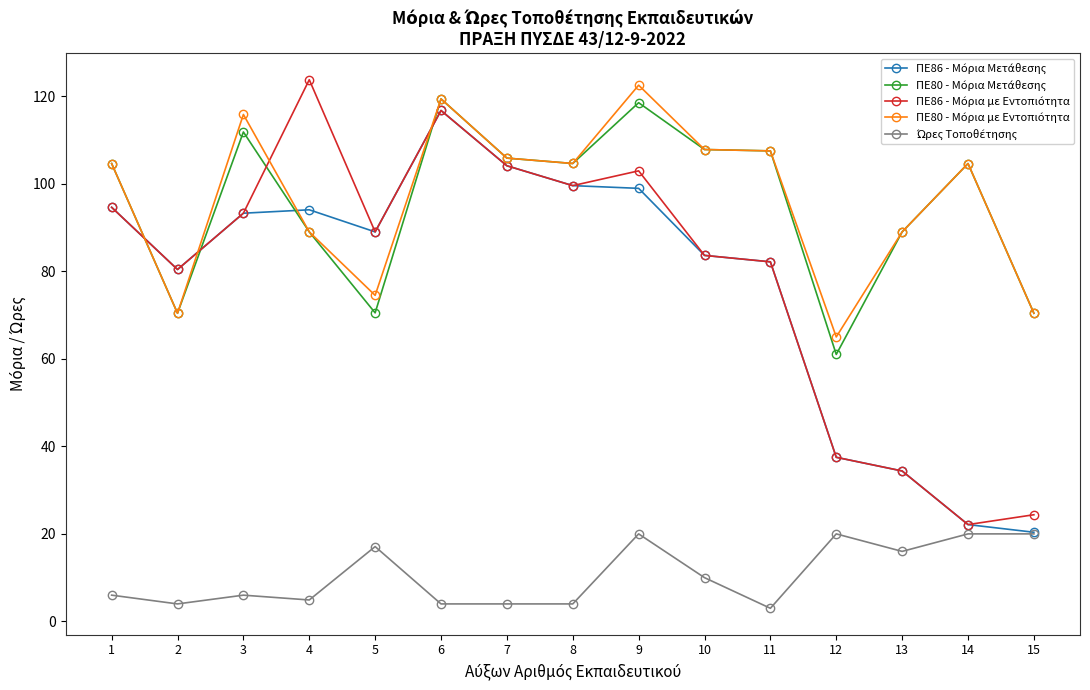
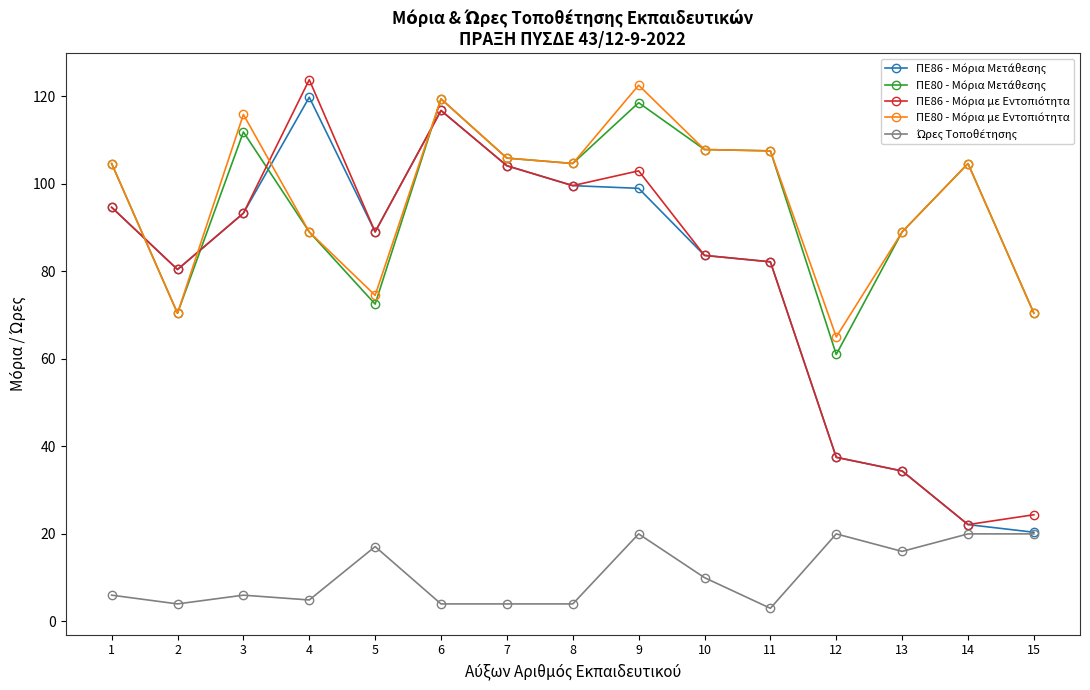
  {
    "ΠΕ86 - Μόρια Μετάθεσης": {
-     "4": 94,
+     "4": 120,
      "9": 99
    },
    "ΠΕ80 - Μόρια Μετάθεσης": {
      "3": 112,
-     "5": 71,
+     "5": 73,
      "9": 119,
      "12": 61
    },
    "ΠΕ86 - Μόρια με Εντοπιότητα": {
      "4": 124,
      "9": 103,
      "15": 24
    },
    "ΠΕ80 - Μόρια με Εντοπιότητα": {
      "3": 116,
      "5": 75,
      "9": 123,
      "12": 65
    },
    "Ώρες Τοποθέτησης": {
      "1": 6,
      "2": 4,
      "3": 6,
      "4": 5,
      "5": 17,
      "6": 4,
      "7": 4,
      "8": 4,
      "9": 20,
      "10": 10,
      "11": 3,
      "12": 20,
      "13": 16,
      "14": 20
    }
  }
